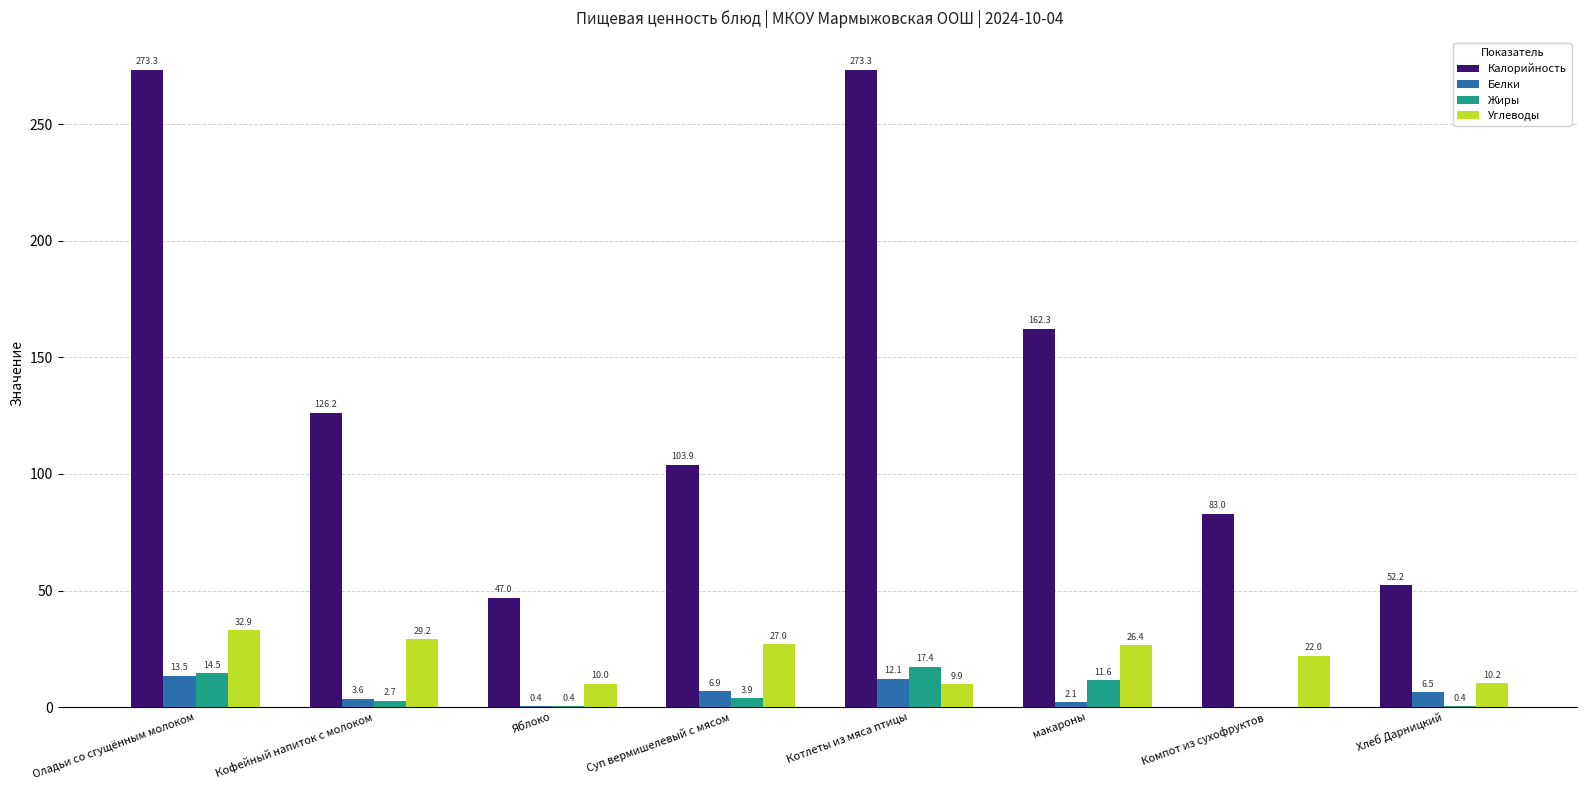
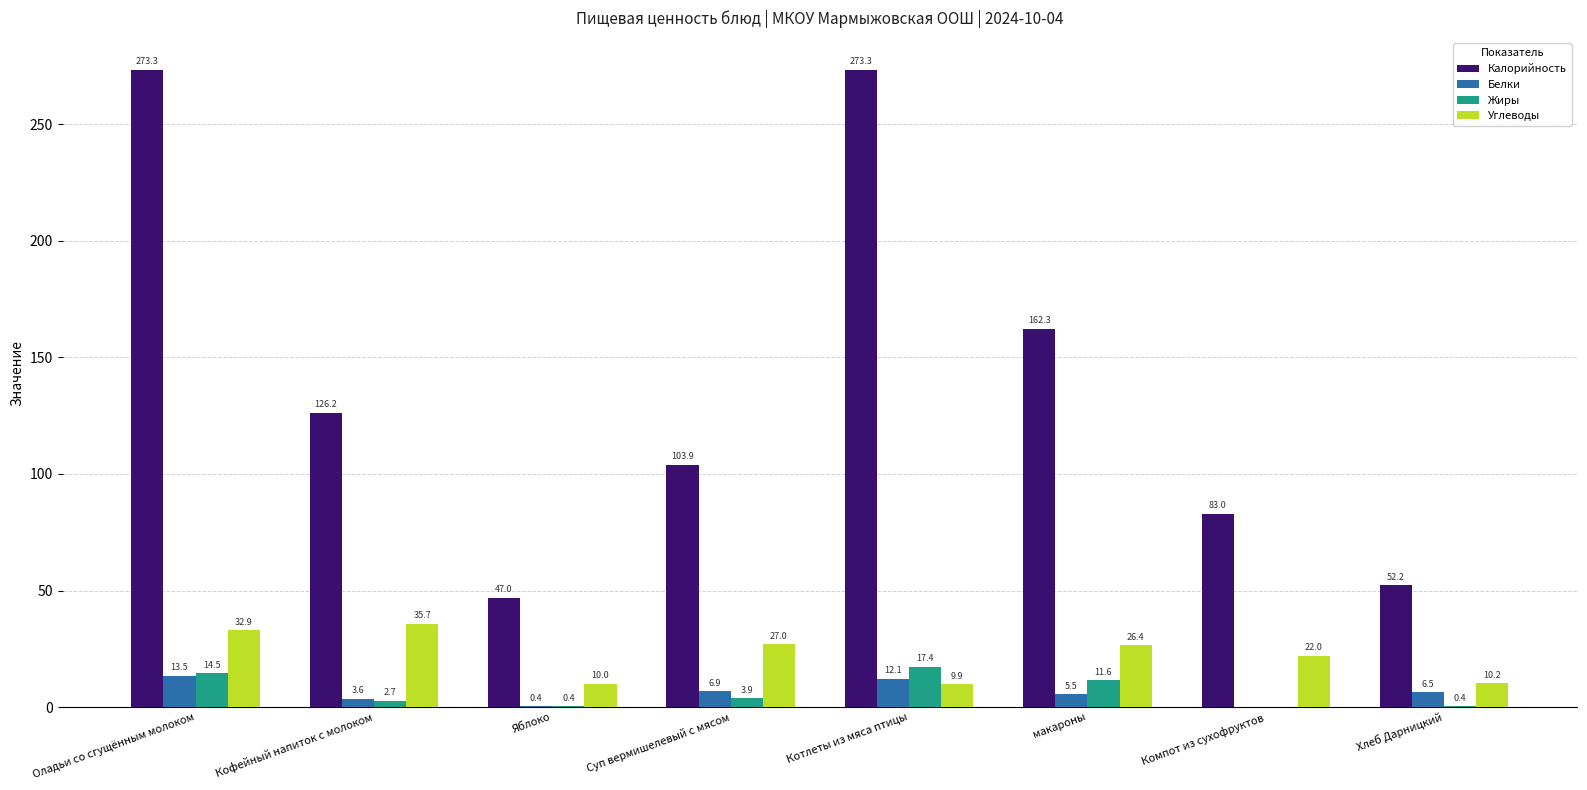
  {
    "Калорийность": {
      "Оладьи со сгущённым молоком": 273.3,
      "Кофейный напиток с молоком": 126.2,
      "Яблоко": 47.0,
      "Суп вермишелевый с мясом": 103.9,
      "Котлеты из мяса птицы": 273.3,
      "макароны": 162.3,
      "Компот из сухофруктов": 83.0,
      "Хлеб Дарницкий": 52.2
    },
    "Белки": {
      "Оладьи со сгущённым молоком": 13.5,
      "Кофейный напиток с молоком": 3.6,
      "Яблоко": 0.4,
      "Суп вермишелевый с мясом": 6.9,
      "Котлеты из мяса птицы": 12.1,
-     "макароны": 2.1,
+     "макароны": 5.5,
      "Хлеб Дарницкий": 6.5
    },
    "Жиры": {
      "Оладьи со сгущённым молоком": 14.5,
      "Кофейный напиток с молоком": 2.7,
      "Яблоко": 0.4,
      "Суп вермишелевый с мясом": 3.9,
      "Котлеты из мяса птицы": 17.4,
      "макароны": 11.6,
      "Хлеб Дарницкий": 0.4
    },
    "Углеводы": {
      "Оладьи со сгущённым молоком": 32.9,
-     "Кофейный напиток с молоком": 29.2,
+     "Кофейный напиток с молоком": 35.7,
      "Яблоко": 10.0,
      "Суп вермишелевый с мясом": 27.0,
      "Котлеты из мяса птицы": 9.9,
      "макароны": 26.4,
      "Компот из сухофруктов": 22.0,
      "Хлеб Дарницкий": 10.2
    }
  }
